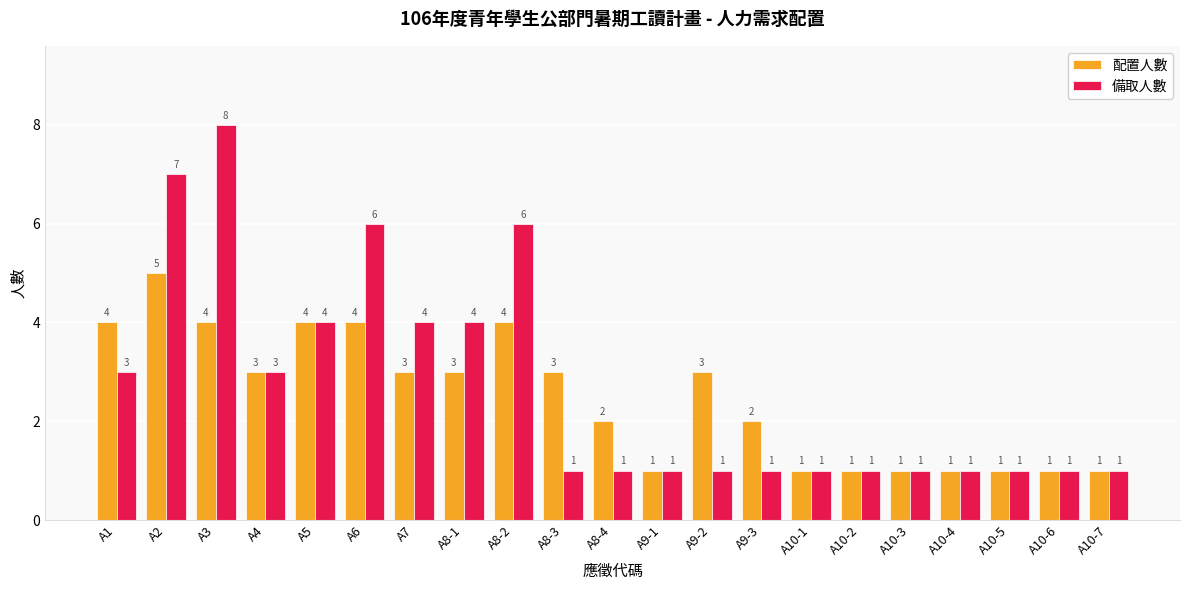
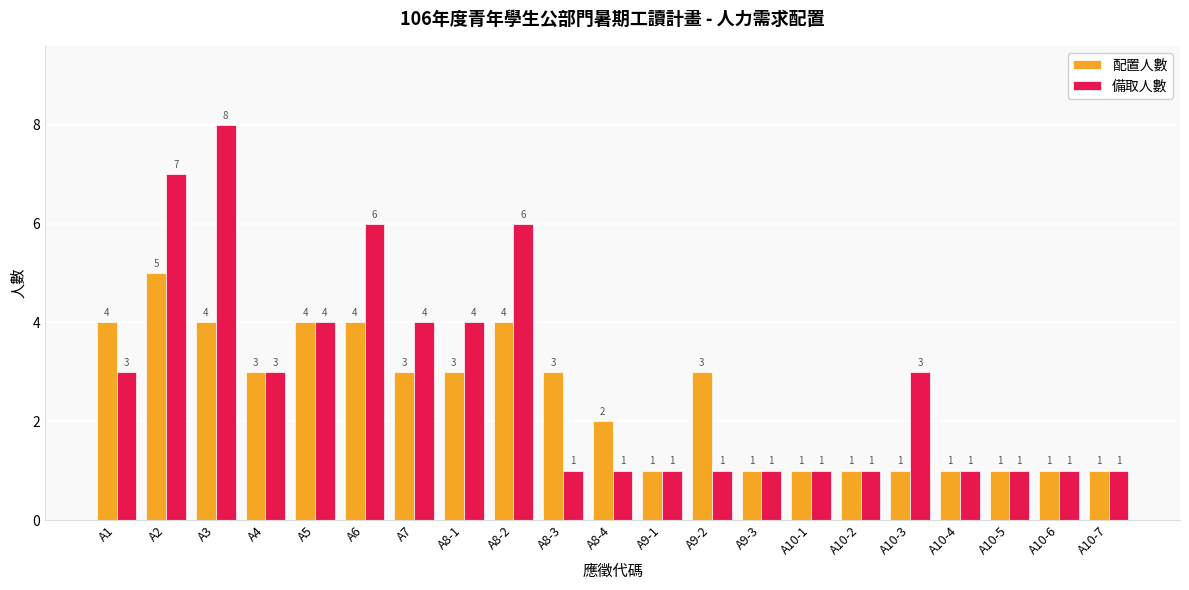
  {
    "配置人數": {
      "A1": 4,
      "A2": 5,
      "A3": 4,
      "A4": 3,
      "A5": 4,
      "A6": 4,
      "A7": 3,
      "A8-1": 3,
      "A8-2": 4,
      "A8-3": 3,
      "A8-4": 2,
      "A9-1": 1,
      "A9-2": 3,
-     "A9-3": 2,
+     "A9-3": 1,
      "A10-1": 1,
      "A10-2": 1,
      "A10-3": 1,
      "A10-4": 1,
      "A10-5": 1,
      "A10-6": 1,
      "A10-7": 1
    },
    "備取人數": {
      "A1": 3,
      "A2": 7,
      "A3": 8,
      "A4": 3,
      "A5": 4,
      "A6": 6,
      "A7": 4,
      "A8-1": 4,
      "A8-2": 6,
      "A8-3": 1,
      "A8-4": 1,
      "A9-1": 1,
      "A9-2": 1,
      "A9-3": 1,
      "A10-1": 1,
      "A10-2": 1,
-     "A10-3": 1,
+     "A10-3": 3,
      "A10-4": 1,
      "A10-5": 1,
      "A10-6": 1,
      "A10-7": 1
    }
  }
